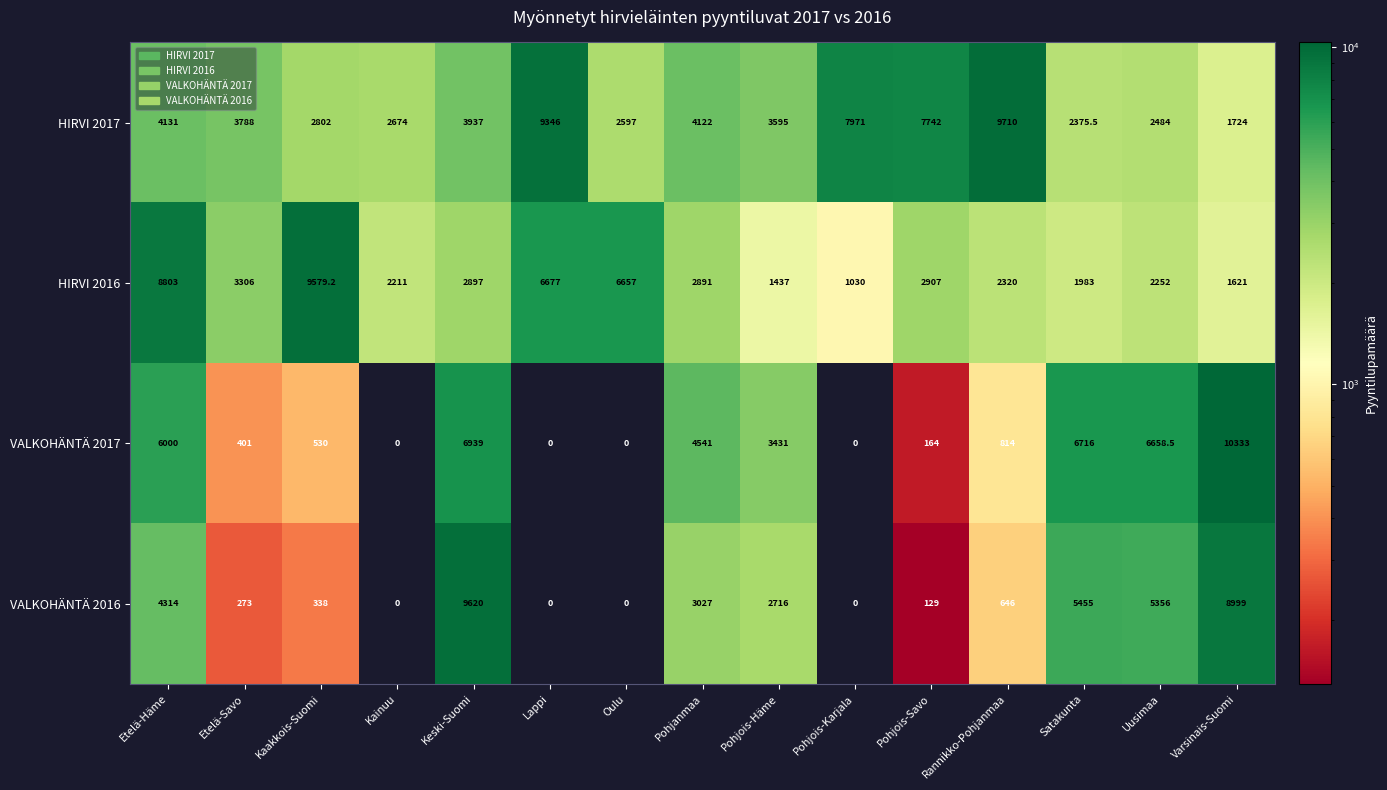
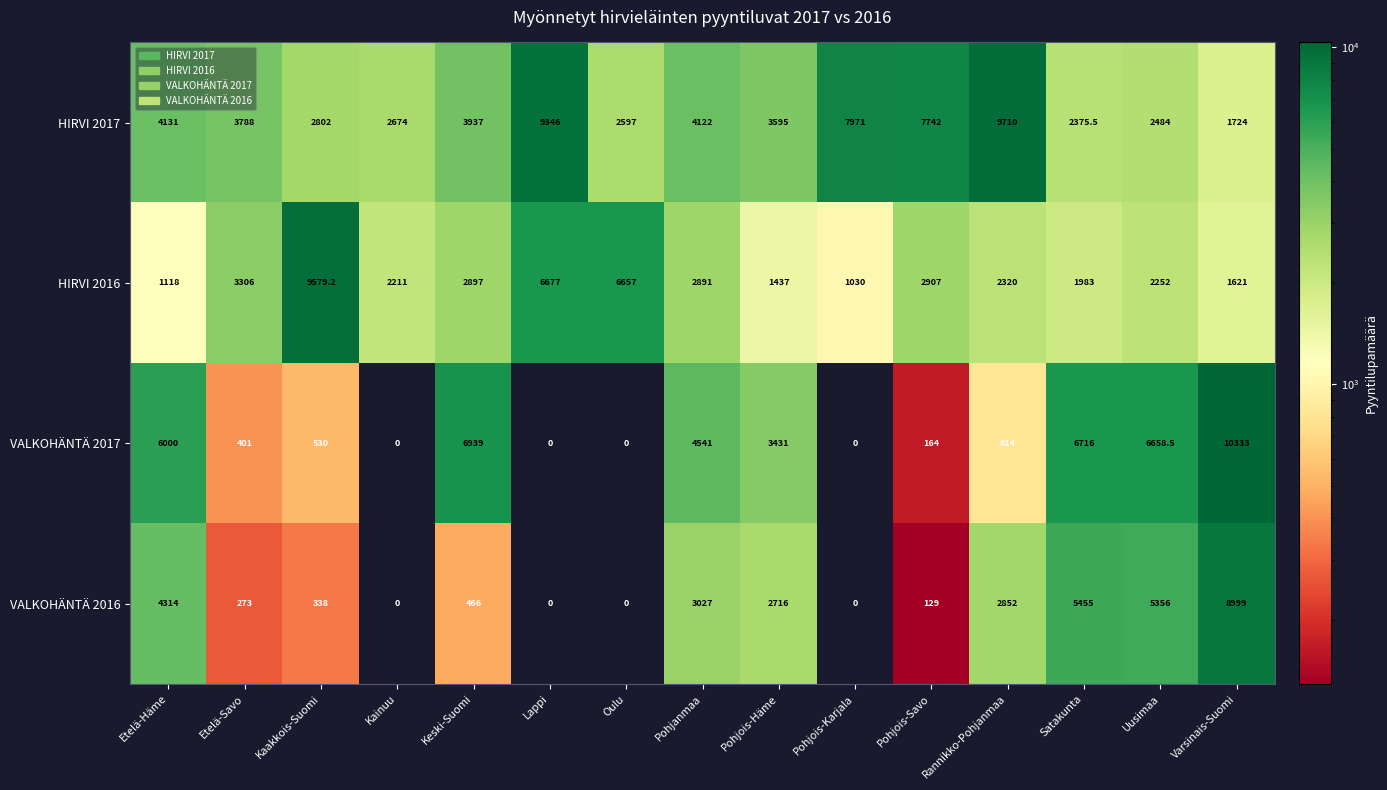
  {
    "HIRVI 2017": {
      "Etelä-Häme": 4131,
      "Etelä-Savo": 3788,
      "Kaakkois-Suomi": 2802,
      "Kainuu": 2674,
      "Keski-Suomi": 3937,
      "Lappi": 9346,
      "Oulu": 2597,
      "Pohjanmaa": 4122,
      "Pohjois-Häme": 3595,
      "Pohjois-Karjala": 7971,
      "Pohjois-Savo": 7742,
      "Rannikko-Pohjanmaa": 9710,
      "Satakunta": 2375.5,
      "Uusimaa": 2484,
      "Varsinais-Suomi": 1724
    },
    "HIRVI 2016": {
-     "Etelä-Häme": 8803,
+     "Etelä-Häme": 1118,
      "Etelä-Savo": 3306,
      "Kaakkois-Suomi": 9579.2,
      "Kainuu": 2211,
      "Keski-Suomi": 2897,
      "Lappi": 6677,
      "Oulu": 6657,
      "Pohjanmaa": 2891,
      "Pohjois-Häme": 1437,
      "Pohjois-Karjala": 1030,
      "Pohjois-Savo": 2907,
      "Rannikko-Pohjanmaa": 2320,
      "Satakunta": 1983,
      "Uusimaa": 2252,
      "Varsinais-Suomi": 1621
    },
    "VALKOHÄNTÄ 2017": {
      "Etelä-Häme": 6000,
      "Etelä-Savo": 401,
      "Kaakkois-Suomi": 530,
      "Kainuu": 0,
      "Keski-Suomi": 6939,
      "Lappi": 0,
      "Oulu": 0,
      "Pohjanmaa": 4541,
      "Pohjois-Häme": 3431,
      "Pohjois-Karjala": 0,
      "Pohjois-Savo": 164,
      "Rannikko-Pohjanmaa": 814,
      "Satakunta": 6716,
      "Uusimaa": 6658.5,
      "Varsinais-Suomi": 10333
    },
    "VALKOHÄNTÄ 2016": {
      "Etelä-Häme": 4314,
      "Etelä-Savo": 273,
      "Kaakkois-Suomi": 338,
      "Kainuu": 0,
-     "Keski-Suomi": 9620,
+     "Keski-Suomi": 466,
      "Lappi": 0,
      "Oulu": 0,
      "Pohjanmaa": 3027,
      "Pohjois-Häme": 2716,
      "Pohjois-Karjala": 0,
      "Pohjois-Savo": 129,
-     "Rannikko-Pohjanmaa": 646,
+     "Rannikko-Pohjanmaa": 2852,
      "Satakunta": 5455,
      "Uusimaa": 5356,
      "Varsinais-Suomi": 8999
    }
  }
